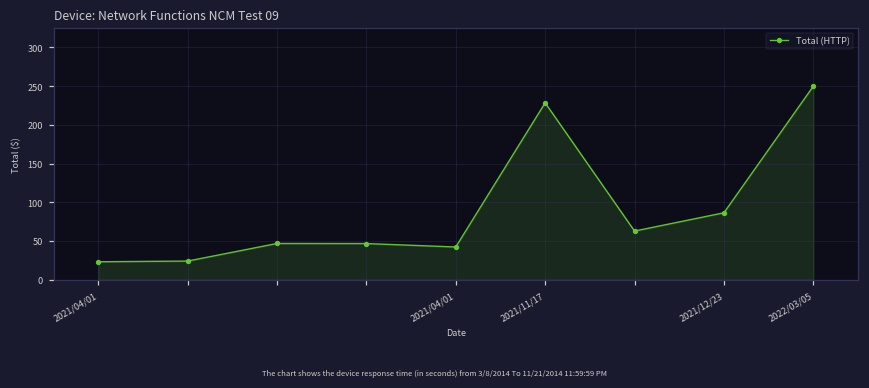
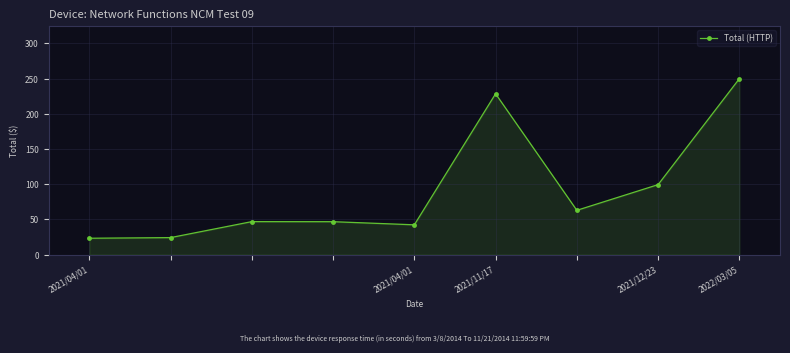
  {
    "2021/11/17": 230,
-   "2021/12/23": 90,
+   "2021/12/23": 100,
    "2022/03/05": 250
  }
